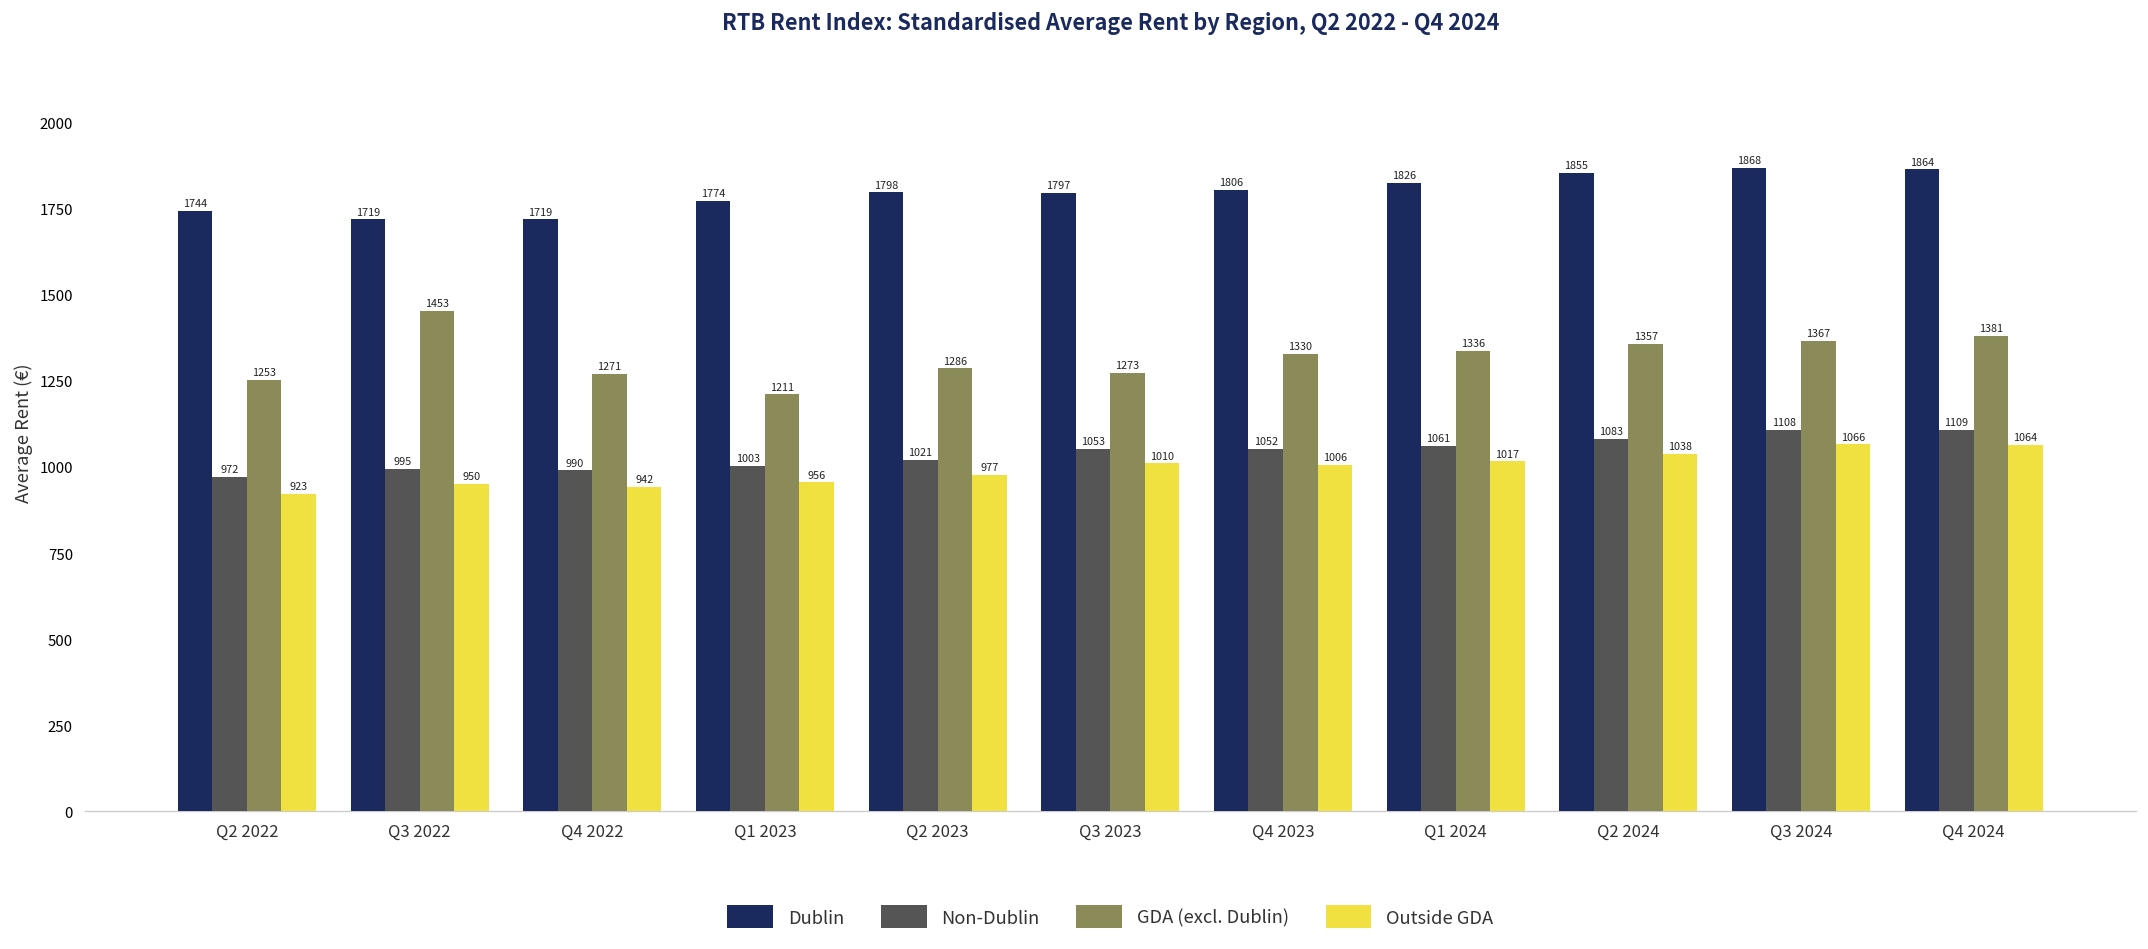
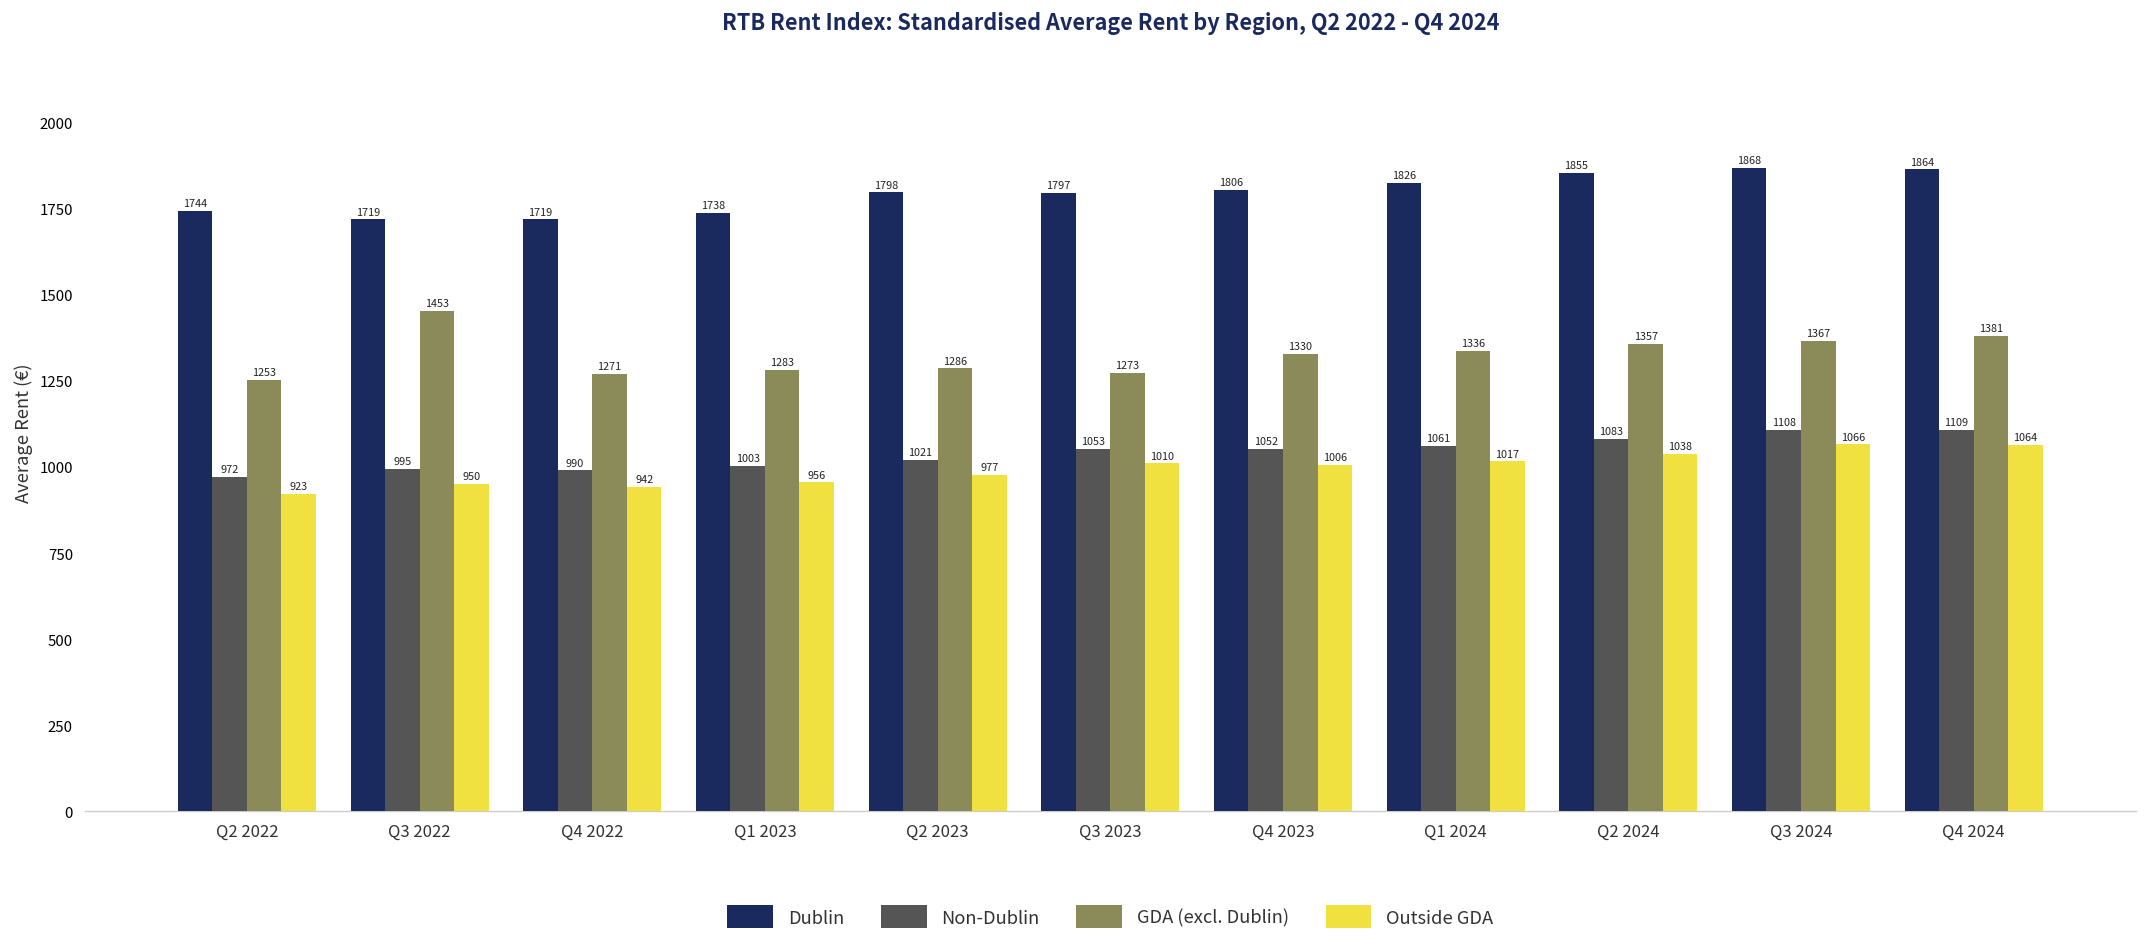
  {
    "Dublin": {
      "Q2 2022": 1744,
      "Q3 2022": 1719,
      "Q4 2022": 1719,
-     "Q1 2023": 1774,
+     "Q1 2023": 1738,
      "Q2 2023": 1798,
      "Q3 2023": 1797,
      "Q4 2023": 1806,
      "Q1 2024": 1826,
      "Q2 2024": 1855,
      "Q3 2024": 1868,
      "Q4 2024": 1864
    },
    "Non-Dublin": {
      "Q2 2022": 972,
      "Q3 2022": 995,
      "Q4 2022": 990,
      "Q1 2023": 1003,
      "Q2 2023": 1021,
      "Q3 2023": 1053,
      "Q4 2023": 1052,
      "Q1 2024": 1061,
      "Q2 2024": 1083,
      "Q3 2024": 1108,
      "Q4 2024": 1109
    },
    "GDA (excl. Dublin)": {
      "Q2 2022": 1253,
      "Q3 2022": 1453,
      "Q4 2022": 1271,
-     "Q1 2023": 1211,
+     "Q1 2023": 1283,
      "Q2 2023": 1286,
      "Q3 2023": 1273,
      "Q4 2023": 1330,
      "Q1 2024": 1336,
      "Q2 2024": 1357,
      "Q3 2024": 1367,
      "Q4 2024": 1381
    },
    "Outside GDA": {
      "Q2 2022": 923,
      "Q3 2022": 950,
      "Q4 2022": 942,
      "Q1 2023": 956,
      "Q2 2023": 977,
      "Q3 2023": 1010,
      "Q4 2023": 1006,
      "Q1 2024": 1017,
      "Q2 2024": 1038,
      "Q3 2024": 1066,
      "Q4 2024": 1064
    }
  }
